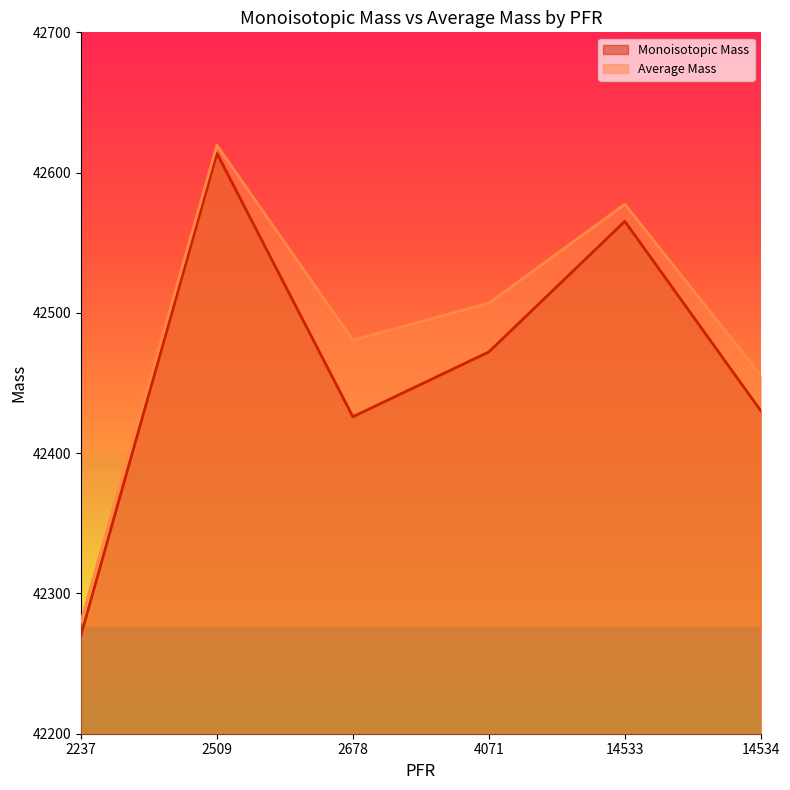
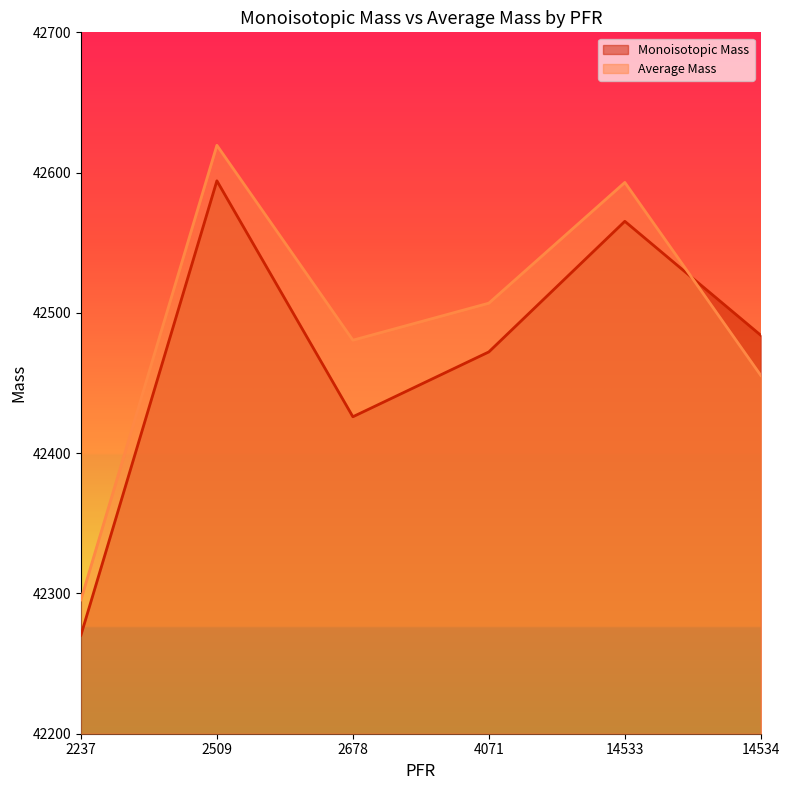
  {
    "Monoisotopic Mass": {
      "2237": 42270,
-     "2509": 42614,
+     "2509": 42594,
      "2678": 42426,
      "4071": 42472,
      "14533": 42565,
-     "14534": 42430
+     "14534": 42484
    },
    "Average Mass": {
-     "2237": 42280,
+     "2237": 42295,
      "2509": 42619,
      "2678": 42481,
      "4071": 42507,
-     "14533": 42577,
+     "14533": 42593,
      "14534": 42455
    }
  }
